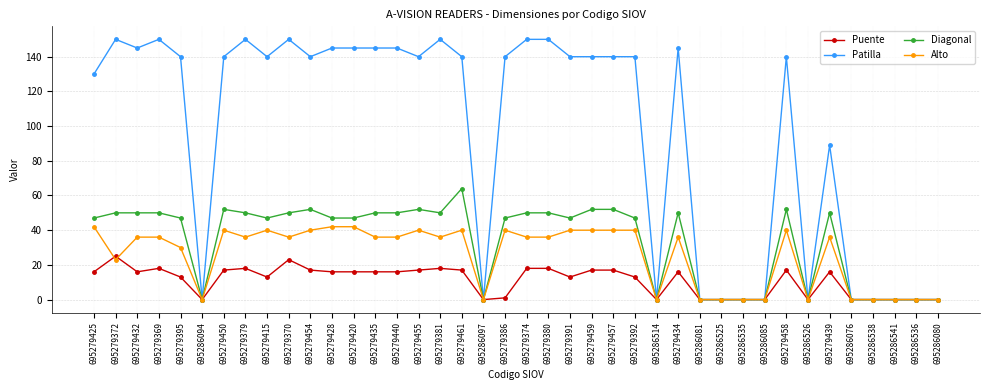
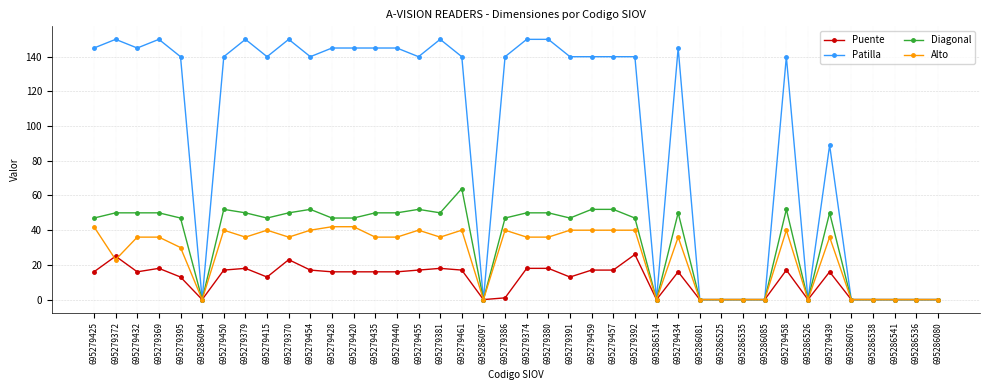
  {
    "Puente": {
      "695279425": 16,
      "695279372": 25,
      "695279432": 16,
      "695279369": 18,
      "695279395": 13,
      "695279450": 17,
      "695279379": 18,
      "695279415": 13,
      "695279370": 23,
      "695279454": 17,
      "695279428": 16,
      "695279420": 16,
      "695279435": 16,
      "695279440": 16,
      "695279455": 17,
      "695279381": 18,
      "695279461": 17,
      "695279386": 1,
      "695279374": 18,
      "695279380": 18,
      "695279391": 13,
      "695279459": 17,
      "695279457": 17,
-     "695279392": 13,
+     "695279392": 26,
      "695279434": 16,
      "695279458": 17,
      "695279439": 16
    },
    "Patilla": {
-     "695279425": 130,
+     "695279425": 145,
      "695279372": 150,
      "695279432": 145,
      "695279369": 150,
      "695279395": 140,
      "695279450": 140,
      "695279379": 150,
      "695279415": 140,
      "695279370": 150,
      "695279454": 140,
      "695279428": 145,
      "695279420": 145,
      "695279435": 145,
      "695279440": 145,
      "695279455": 140,
      "695279381": 150,
      "695279461": 140,
      "695279386": 140,
      "695279374": 150,
      "695279380": 150,
      "695279391": 140,
      "695279459": 140,
      "695279457": 140,
      "695279392": 140,
      "695279434": 145,
      "695279458": 140,
      "695279439": 89
    },
    "Diagonal": {
      "695279425": 47,
      "695279372": 50,
      "695279432": 50,
      "695279369": 50,
      "695279395": 47,
      "695279450": 52,
      "695279379": 50,
      "695279415": 47,
      "695279370": 50,
      "695279454": 52,
      "695279428": 47,
      "695279420": 47,
      "695279435": 50,
      "695279440": 50,
      "695279455": 52,
      "695279381": 50,
      "695279461": 64,
      "695279386": 47,
      "695279374": 50,
      "695279380": 50,
      "695279391": 47,
      "695279459": 52,
      "695279457": 52,
      "695279392": 47,
      "695279434": 50,
      "695279458": 52,
      "695279439": 50
    },
    "Alto": {
      "695279425": 42,
      "695279372": 23,
      "695279432": 36,
      "695279369": 36,
      "695279395": 30,
      "695279450": 40,
      "695279379": 36,
      "695279415": 40,
      "695279370": 36,
      "695279454": 40,
      "695279428": 42,
      "695279420": 42,
      "695279435": 36,
      "695279440": 36,
      "695279455": 40,
      "695279381": 36,
      "695279461": 40,
      "695279386": 40,
      "695279374": 36,
      "695279380": 36,
      "695279391": 40,
      "695279459": 40,
      "695279457": 40,
      "695279392": 40,
      "695279434": 36,
      "695279458": 40,
      "695279439": 36
    }
  }
